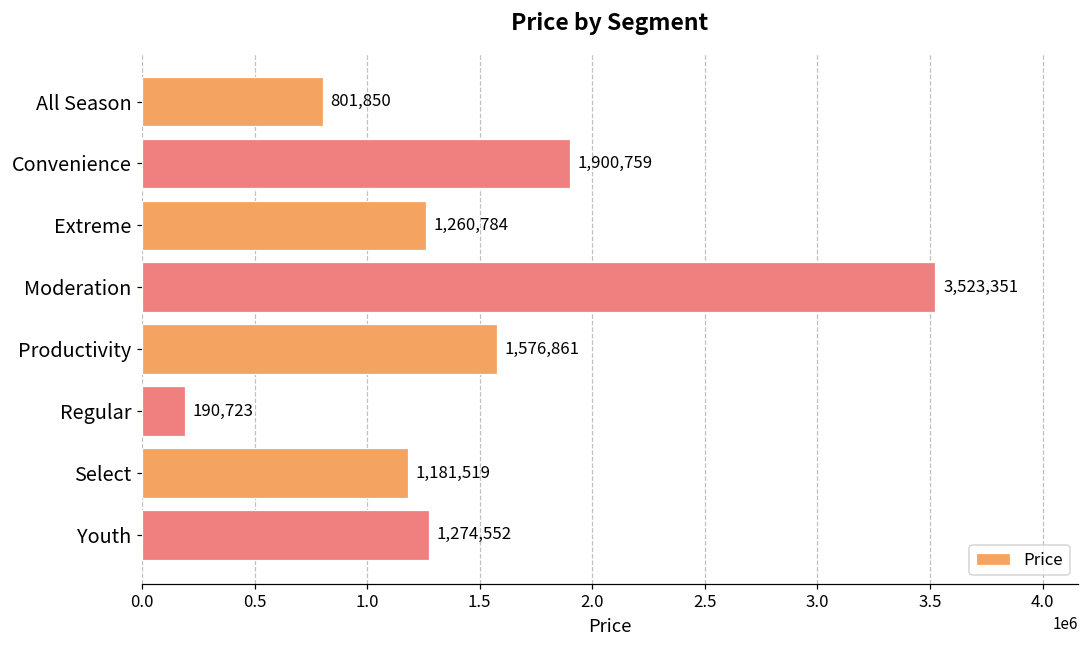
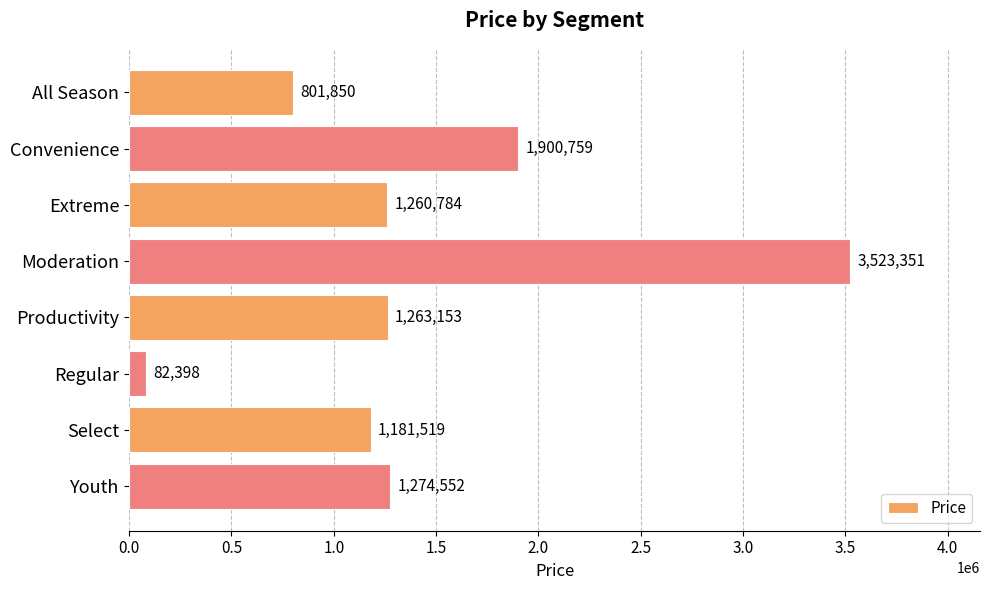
  {
    "All Season": "801,850",
    "Convenience": "1,900,759",
    "Extreme": "1,260,784",
    "Moderation": "3,523,351",
-   "Productivity": "1,576,861",
-   "Regular": "190,723",
+   "Productivity": "1,263,153",
+   "Regular": "82,398",
    "Select": "1,181,519",
    "Youth": "1,274,552"
  }
